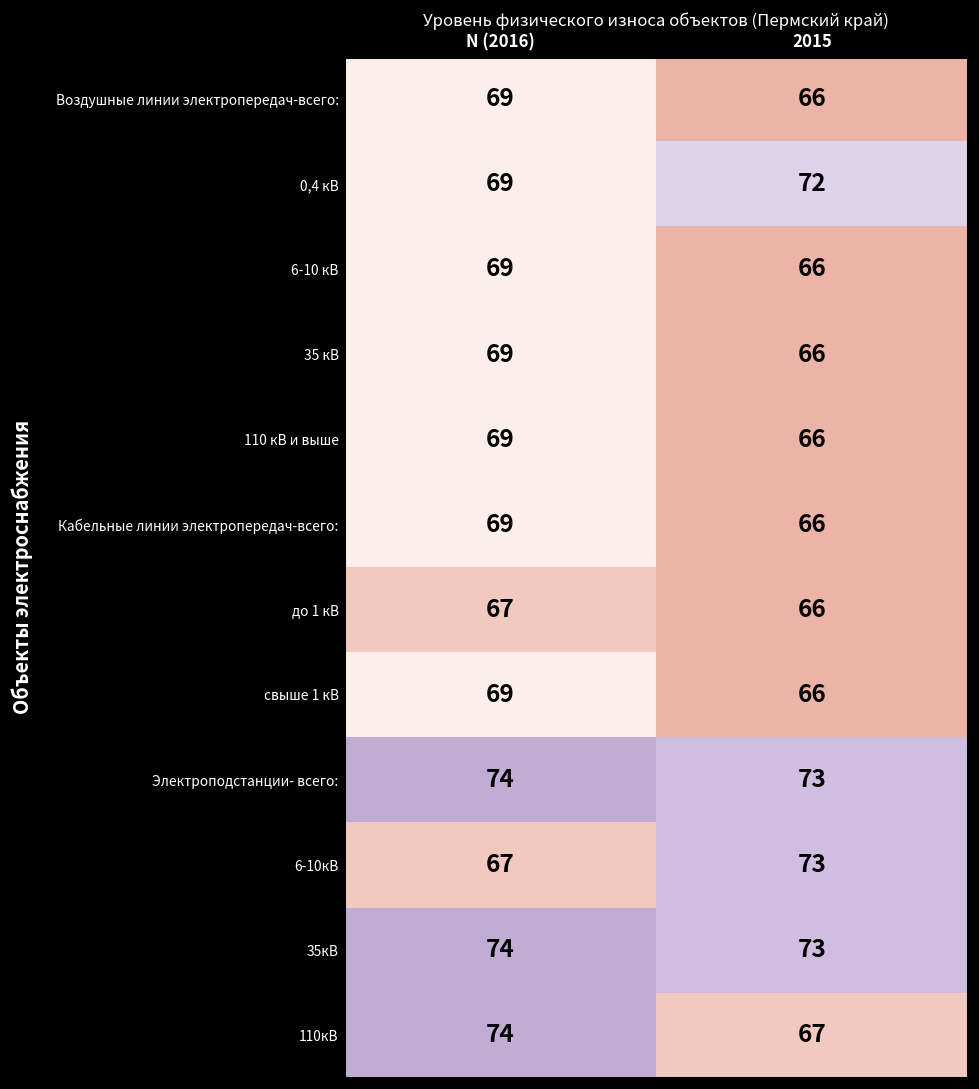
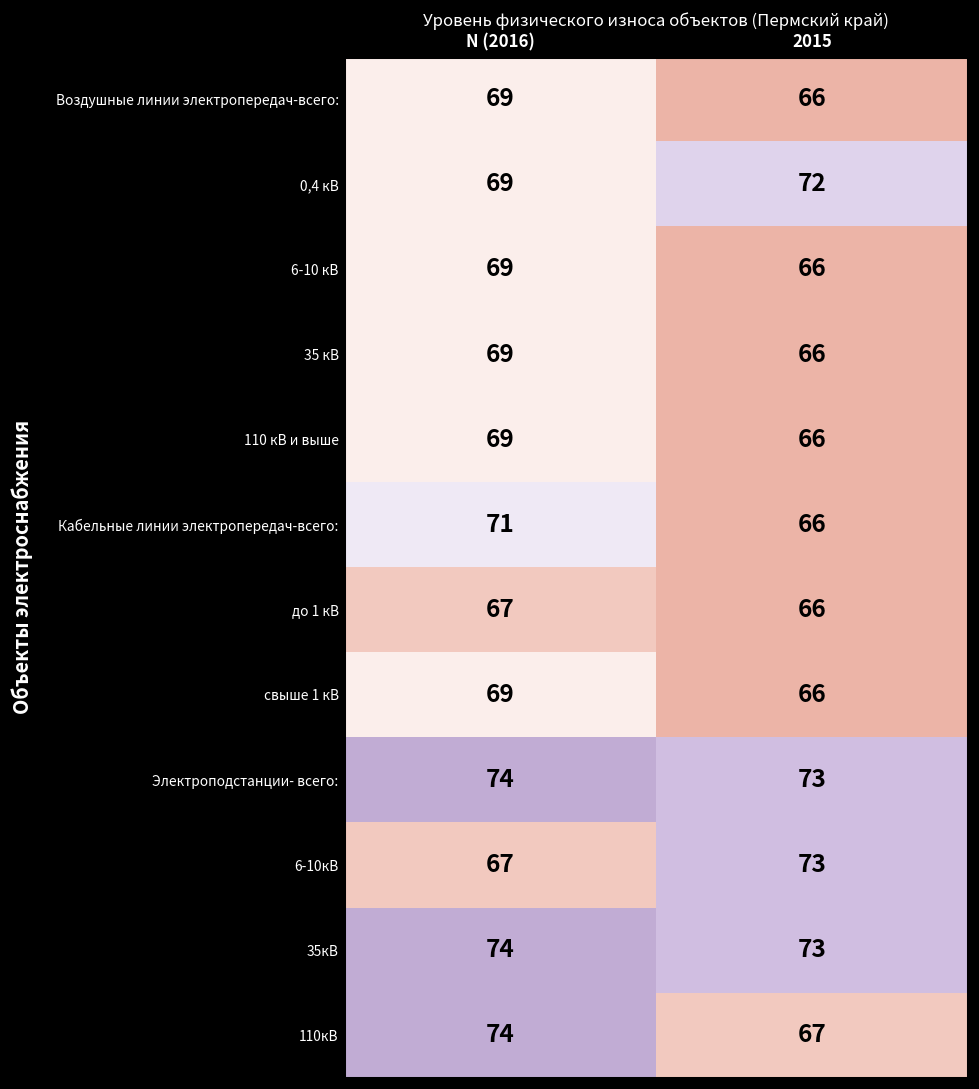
  {
    "Воздушные линии электропередач-всего:": {
      "N (2016)": 69,
      "2015": 66
    },
    "0,4 кВ": {
      "N (2016)": 69,
      "2015": 72
    },
    "6-10 кВ": {
      "N (2016)": 69,
      "2015": 66
    },
    "35 кВ": {
      "N (2016)": 69,
      "2015": 66
    },
    "110 кВ и выше": {
      "N (2016)": 69,
      "2015": 66
    },
    "Кабельные линии электропередач-всего:": {
-     "N (2016)": 69,
+     "N (2016)": 71,
      "2015": 66
    },
    "до 1 кВ": {
      "N (2016)": 67,
      "2015": 66
    },
    "свыше 1 кВ": {
      "N (2016)": 69,
      "2015": 66
    },
    "Электроподстанции- всего:": {
      "N (2016)": 74,
      "2015": 73
    },
    "6-10кВ": {
      "N (2016)": 67,
      "2015": 73
    },
    "35кВ": {
      "N (2016)": 74,
      "2015": 73
    },
    "110кВ": {
      "N (2016)": 74,
      "2015": 67
    }
  }
